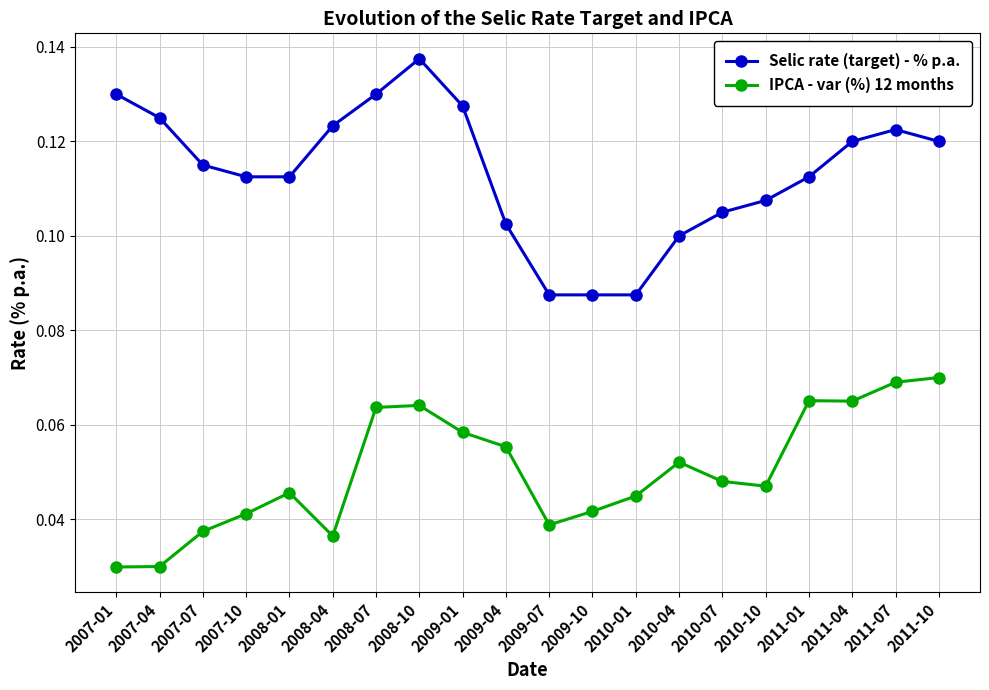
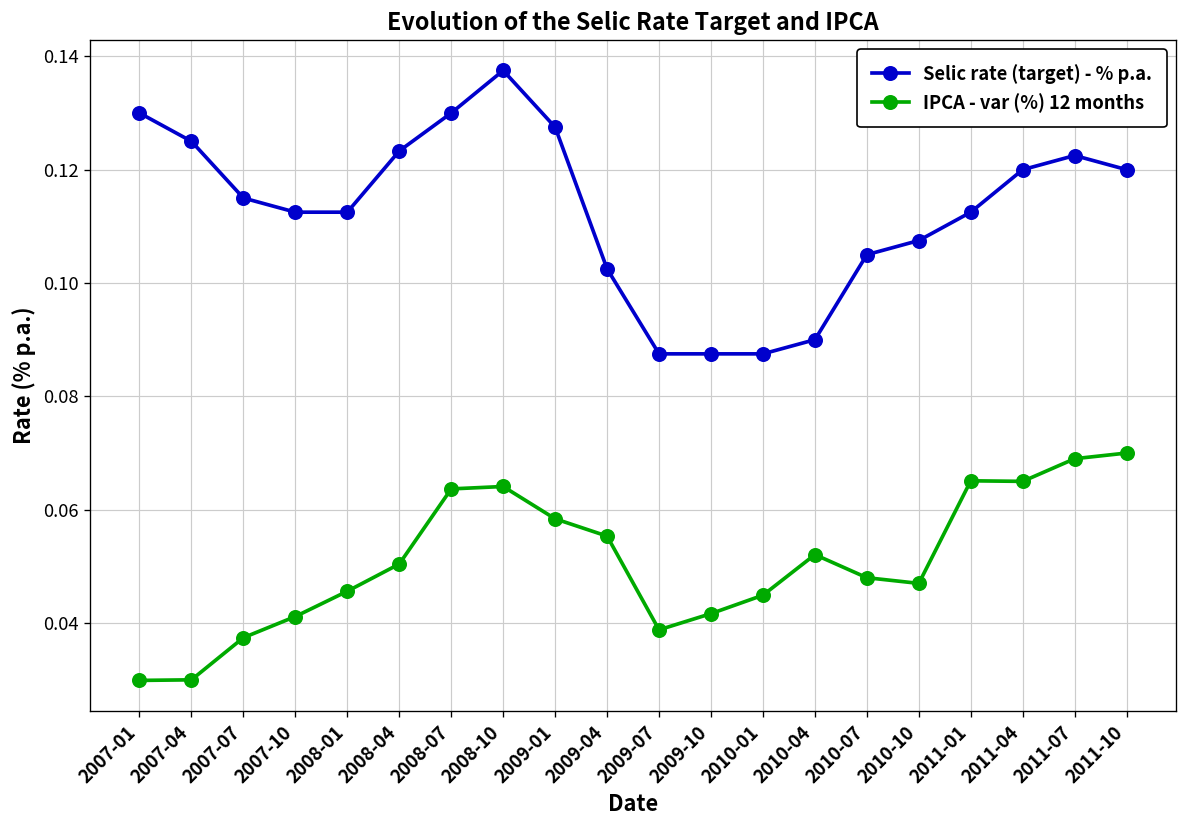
  {
    "Selic rate (target) - % p.a.": {
      "2007-01": 0.13,
      "2007-04": 0.125,
      "2007-07": 0.115,
      "2007-10": 0.113,
      "2008-01": 0.113,
      "2008-04": 0.123,
      "2008-07": 0.13,
      "2008-10": 0.138,
      "2009-01": 0.128,
      "2009-04": 0.103,
      "2009-07": 0.088,
      "2009-10": 0.088,
      "2010-01": 0.088,
-     "2010-04": 0.10,
+     "2010-04": 0.09,
      "2010-07": 0.105,
      "2010-10": 0.108,
      "2011-01": 0.113,
      "2011-04": 0.12,
      "2011-07": 0.123,
      "2011-10": 0.12
    },
    "IPCA - var (%) 12 months": {
      "2007-01": 0.030,
      "2007-04": 0.030,
      "2007-07": 0.037,
      "2007-10": 0.041,
      "2008-01": 0.046,
-     "2008-04": 0.036,
+     "2008-04": 0.050,
      "2008-07": 0.064,
      "2008-10": 0.064,
      "2009-01": 0.058,
      "2009-04": 0.055,
      "2009-07": 0.039,
      "2009-10": 0.042,
      "2010-01": 0.045,
      "2010-04": 0.052,
      "2010-07": 0.048,
      "2010-10": 0.047,
      "2011-01": 0.065,
      "2011-04": 0.065,
      "2011-07": 0.069,
      "2011-10": 0.070
    }
  }
